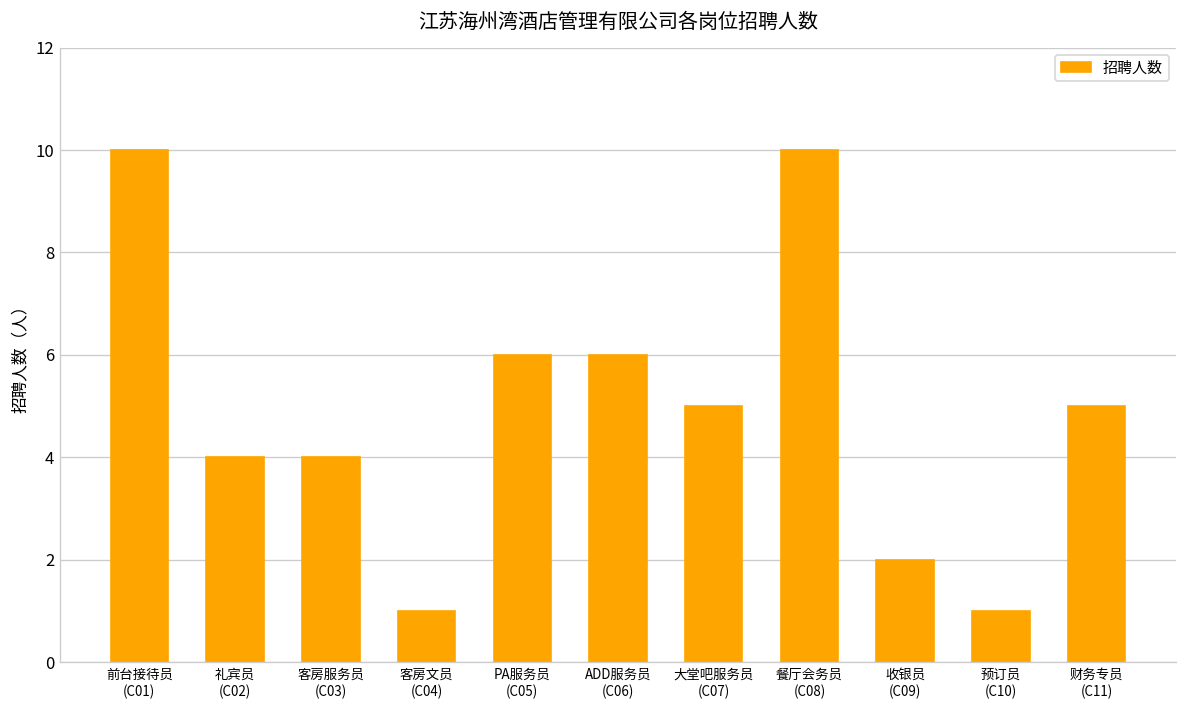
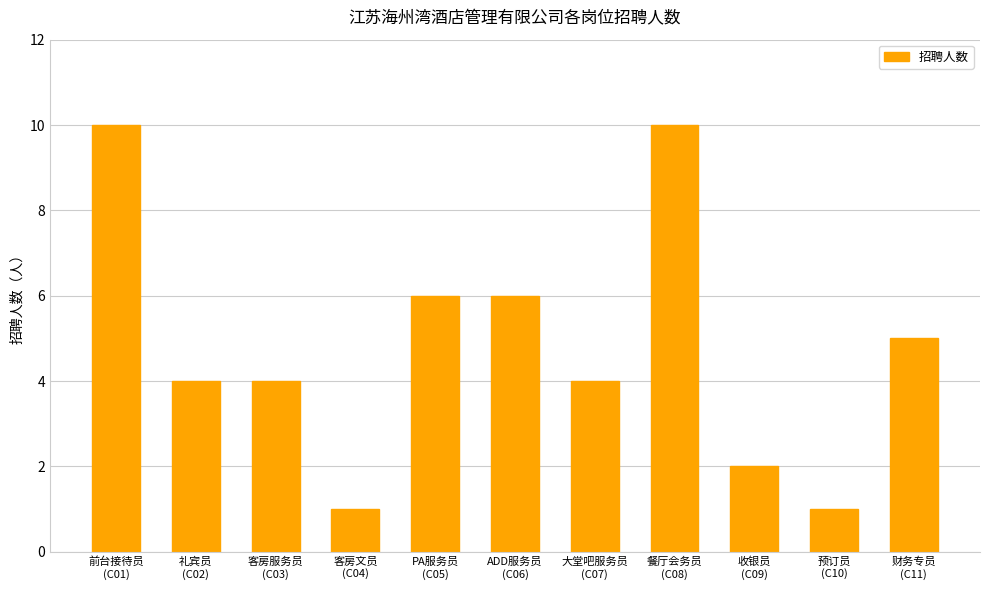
  {
    "前台接待员 (C01)": 10,
    "礼宾员 (C02)": 4,
    "客房服务员 (C03)": 4,
    "客房文员 (C04)": 1,
    "PA服务员 (C05)": 6,
    "ADD服务员 (C06)": 6,
-   "大堂吧服务员 (C07)": 5,
+   "大堂吧服务员 (C07)": 4,
    "餐厅会务员 (C08)": 10,
    "收银员 (C09)": 2,
    "预订员 (C10)": 1,
    "财务专员 (C11)": 5
  }
